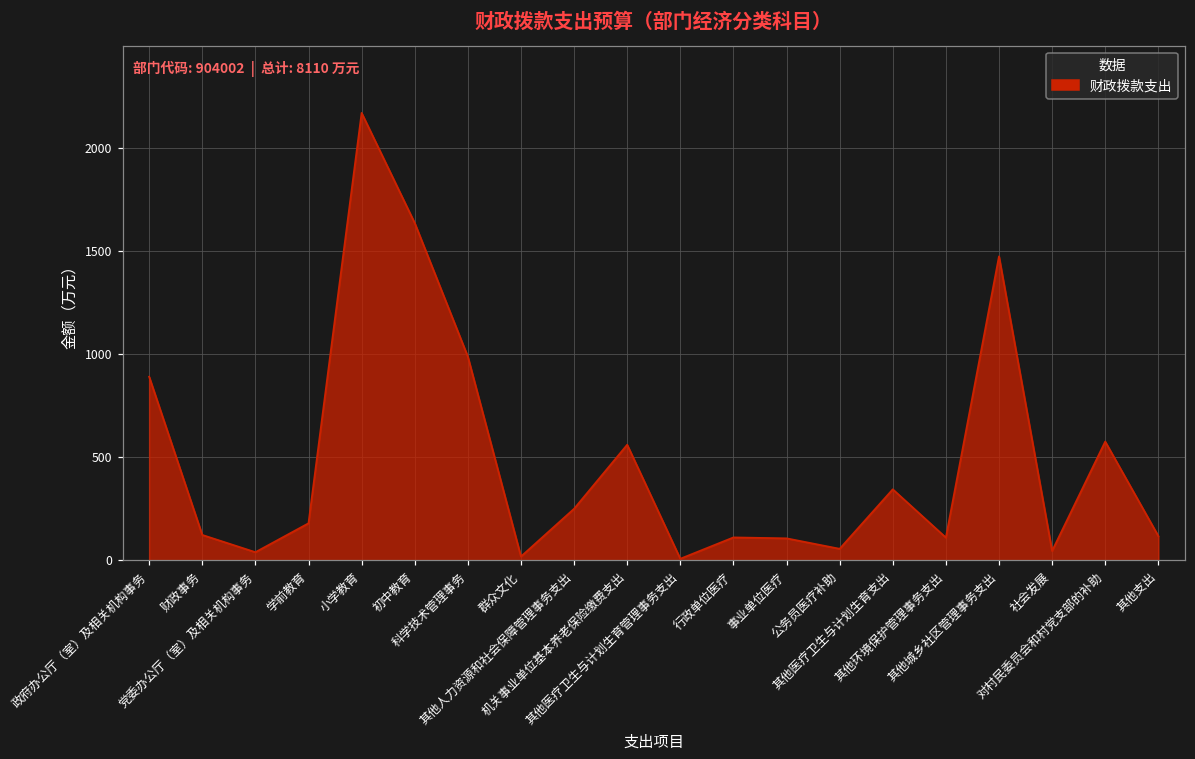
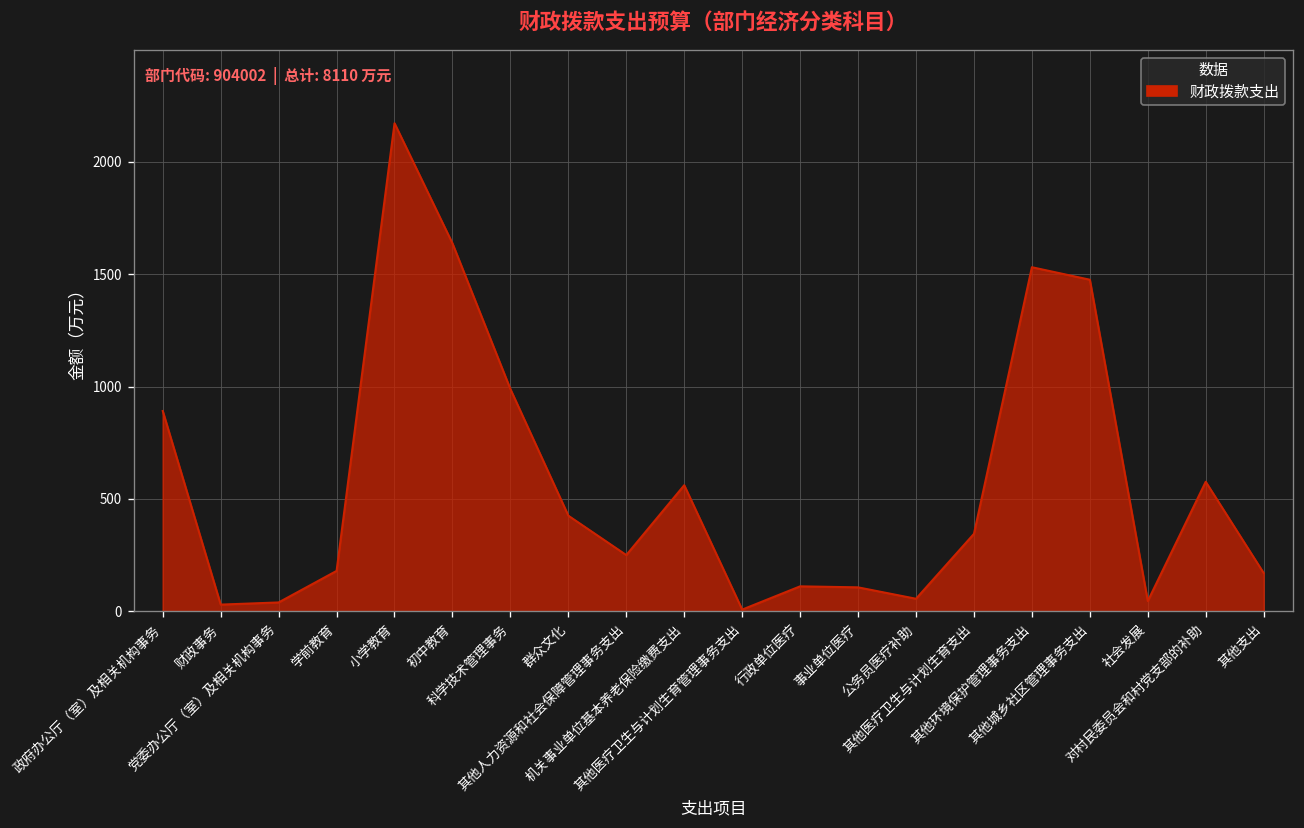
  {
    "政府办公厅（室）及相关机构事务": 890,
-   "财政事务": 120,
+   "财政事务": 30,
    "党委办公厅（室）及相关机构事务": 40,
    "学前教育": 180,
    "小学教育": 2170,
    "初中教育": 1640,
    "科学技术管理事务": 990,
-   "群众文化": 20,
+   "群众文化": 430,
    "其他人力资源和社会保障管理事务支出": 250,
    "机关事业单位基本养老保险缴费支出": 560,
    "其他医疗卫生与计划生育管理事务支出": 10,
    "行政单位医疗": 110,
    "事业单位医疗": 110,
    "公务员医疗补助": 60,
    "其他医疗卫生与计划生育支出": 340,
-   "其他环境保护管理事务支出": 110,
+   "其他环境保护管理事务支出": 1530,
    "其他城乡社区管理事务支出": 1480,
    "社会发展": 50,
    "对村民委员会和村党支部的补助": 580,
-   "其他支出": 120
+   "其他支出": 170
  }
